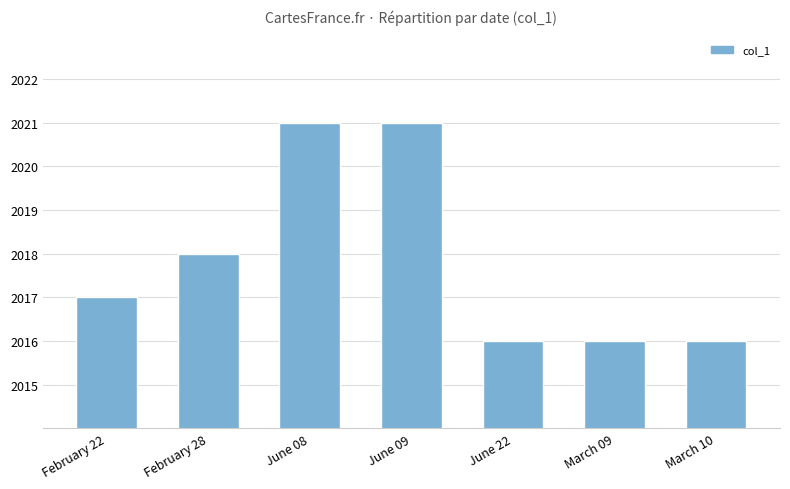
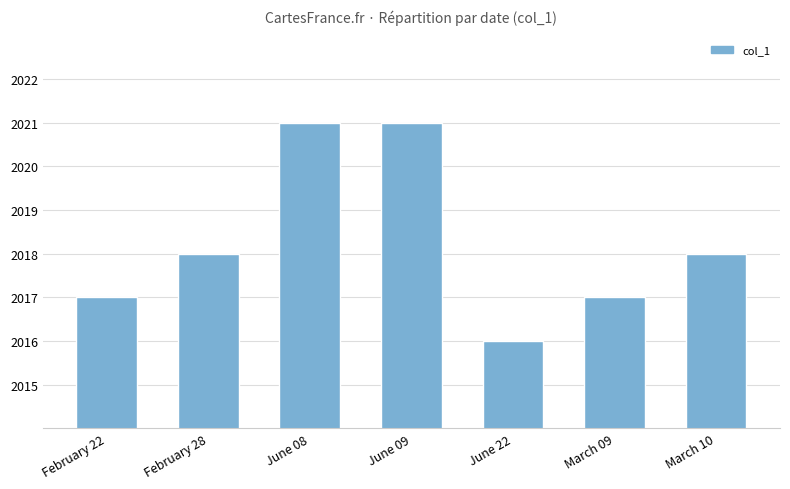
  {
    "February 22": 2017,
    "February 28": 2018,
    "June 08": 2021,
    "June 09": 2021,
    "June 22": 2016,
-   "March 09": 2016,
-   "March 10": 2016
+   "March 09": 2017,
+   "March 10": 2018
  }
